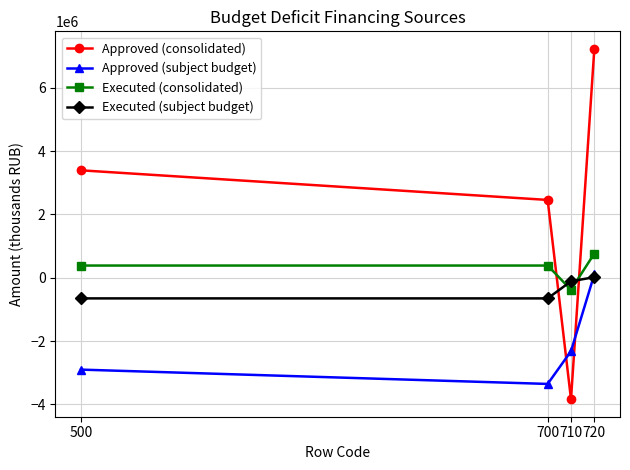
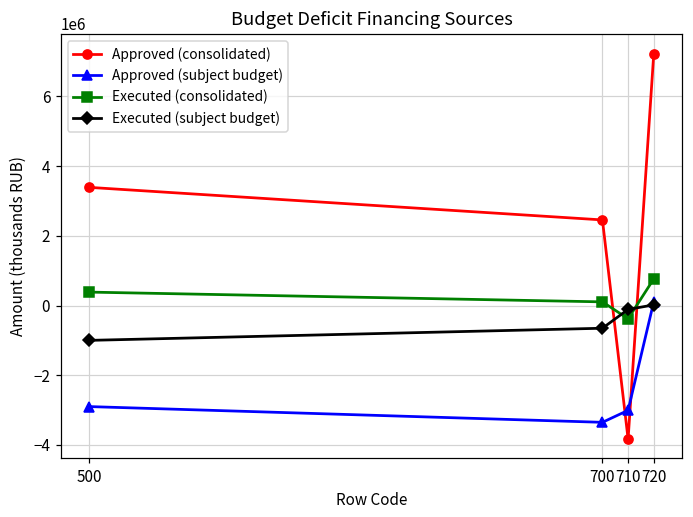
  {
    "Approved (consolidated)": {
      "500": 3400000,
      "700": 2500000,
      "710": -3800000,
      "720": 7200000
    },
    "Approved (subject budget)": {
      "500": -2900000,
      "700": -3400000,
-     "710": -2300000,
+     "710": -3000000,
      "720": 100000
    },
    "Executed (consolidated)": {
      "500": 400000,
-     "700": 400000,
+     "700": 100000,
      "710": -400000,
      "720": 800000
    },
    "Executed (subject budget)": {
-     "500": -700000,
+     "500": -1000000,
      "700": -700000,
      "710": -100000,
      "720": 0
    }
  }
